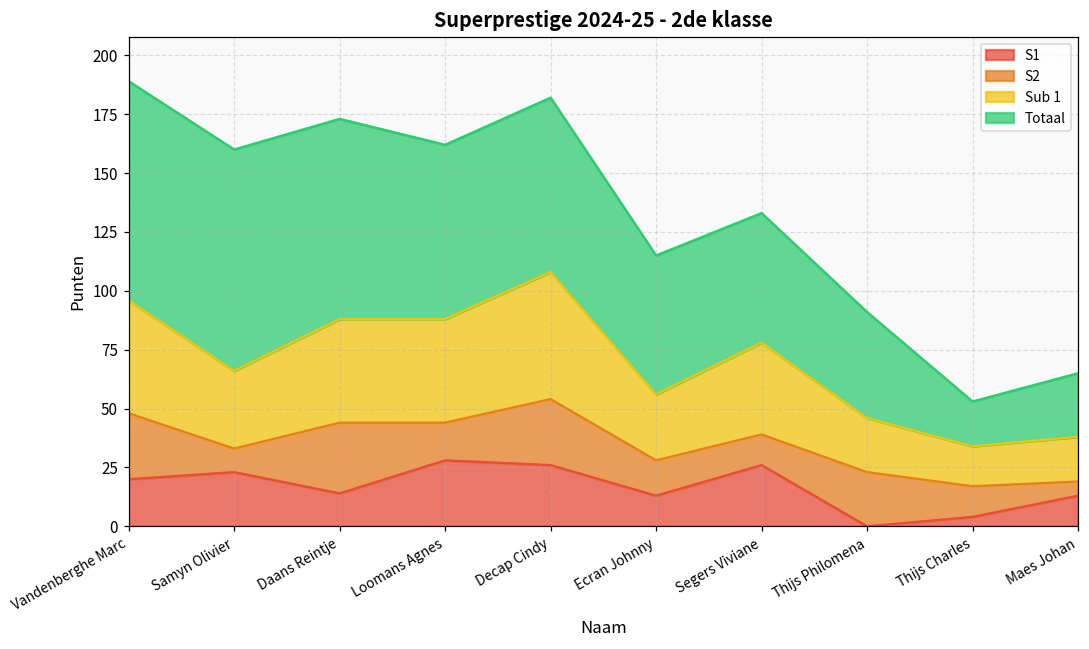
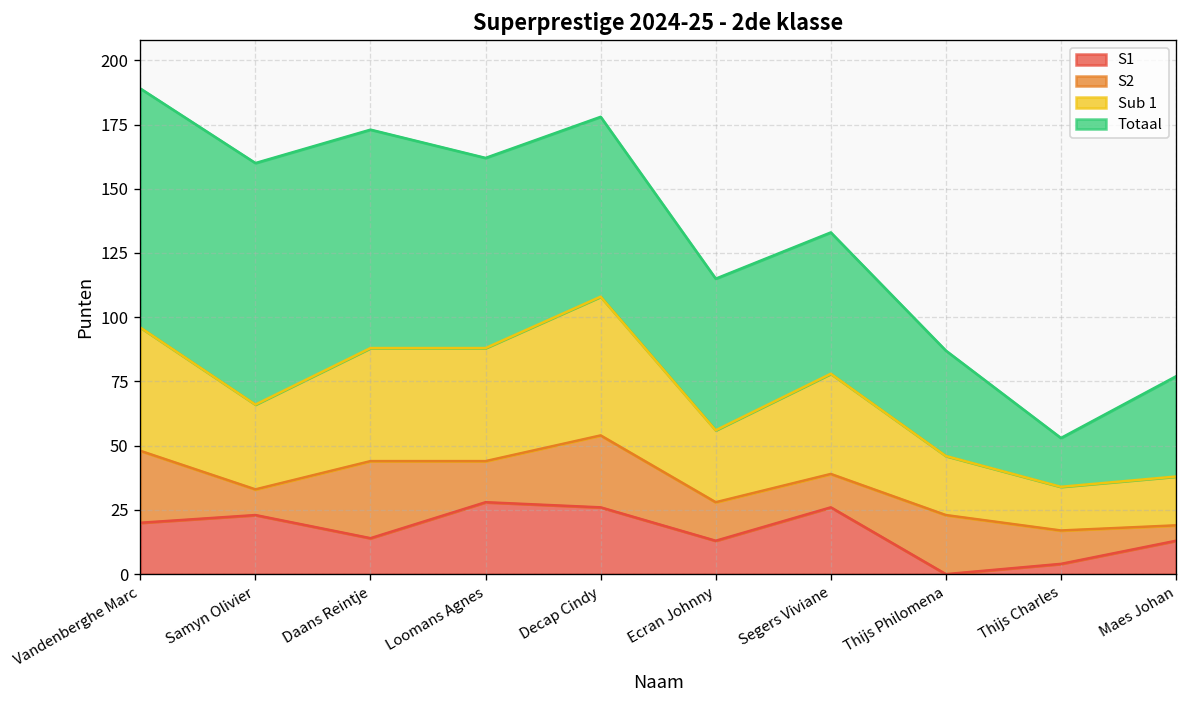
  {
    "Sub 1": {
      "Vandenberghe Marc": 48,
      "Samyn Olivier": 33,
      "Daans Reintje": 44,
      "Loomans Agnes": 44,
      "Decap Cindy": 54,
      "Ecran Johnny": 28,
      "Segers Viviane": 39,
      "Thijs Philomena": 23,
      "Thijs Charles": 17,
      "Maes Johan": 19
    },
    "Totaal": {
      "Vandenberghe Marc": 93,
      "Samyn Olivier": 94,
      "Daans Reintje": 85,
      "Loomans Agnes": 74,
-     "Decap Cindy": 74,
+     "Decap Cindy": 70,
      "Ecran Johnny": 59,
      "Segers Viviane": 55,
-     "Thijs Philomena": 45,
+     "Thijs Philomena": 41,
      "Thijs Charles": 19,
-     "Maes Johan": 27
+     "Maes Johan": 39
    }
  }
